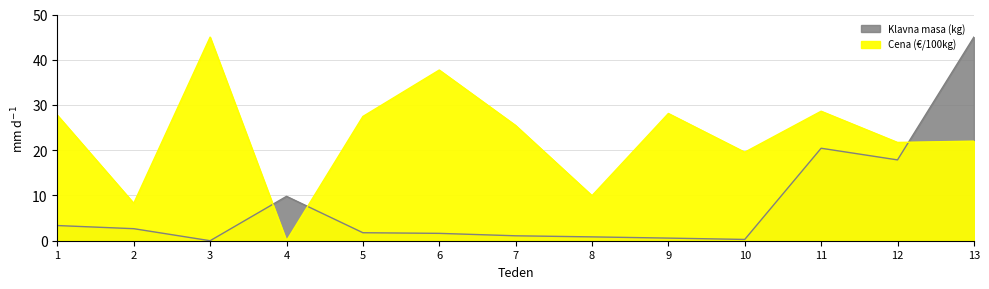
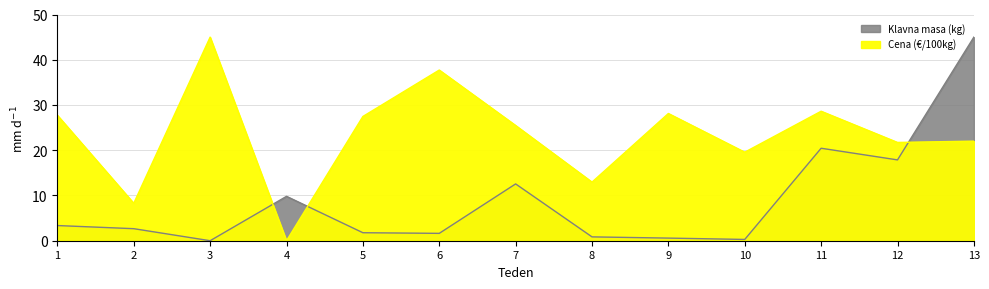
  {
    "Klavna masa (kg)": {
      "1": 3,
      "2": 3,
      "3": 0,
      "4": 10,
      "5": 2,
      "6": 2,
-     "7": 1,
+     "7": 13,
      "8": 1,
      "9": 1,
      "10": 0,
      "11": 20,
      "12": 18,
      "13": 45
    },
    "Cena (€/100kg)": {
      "1": 28,
      "2": 8,
      "3": 45,
      "4": 0,
      "5": 27,
      "6": 38,
      "7": 25,
-     "8": 10,
+     "8": 13,
      "9": 28,
      "10": 20,
      "11": 29,
      "12": 22,
      "13": 22
    }
  }
